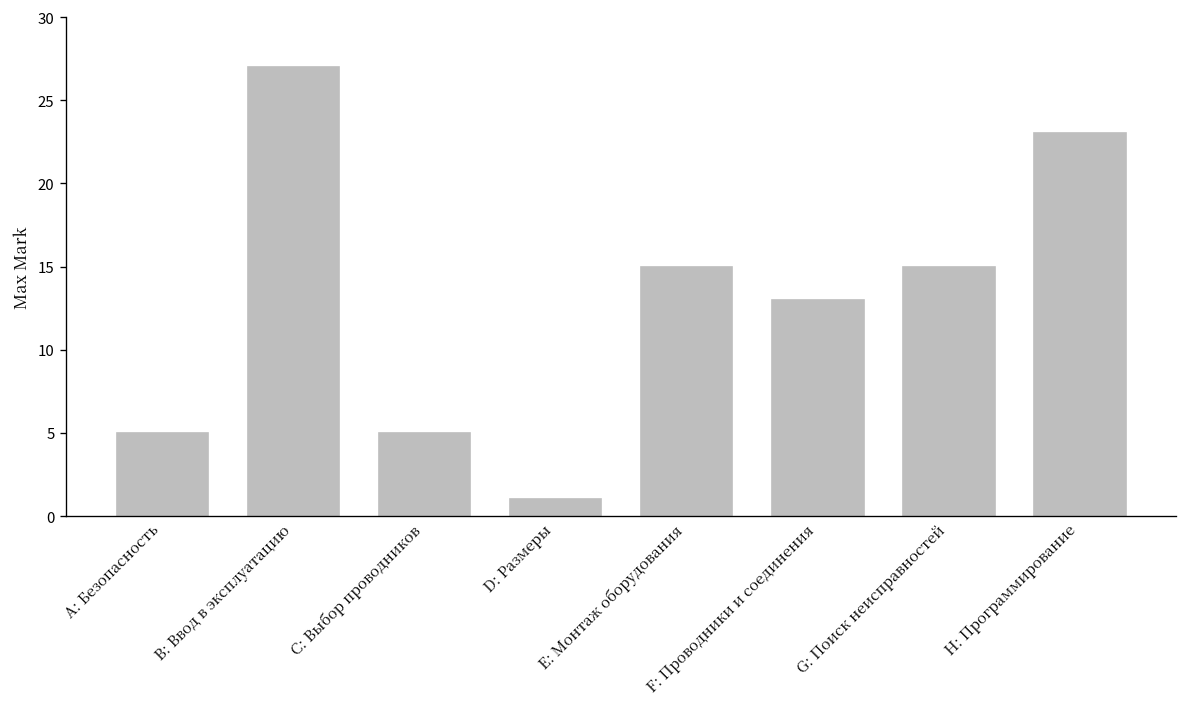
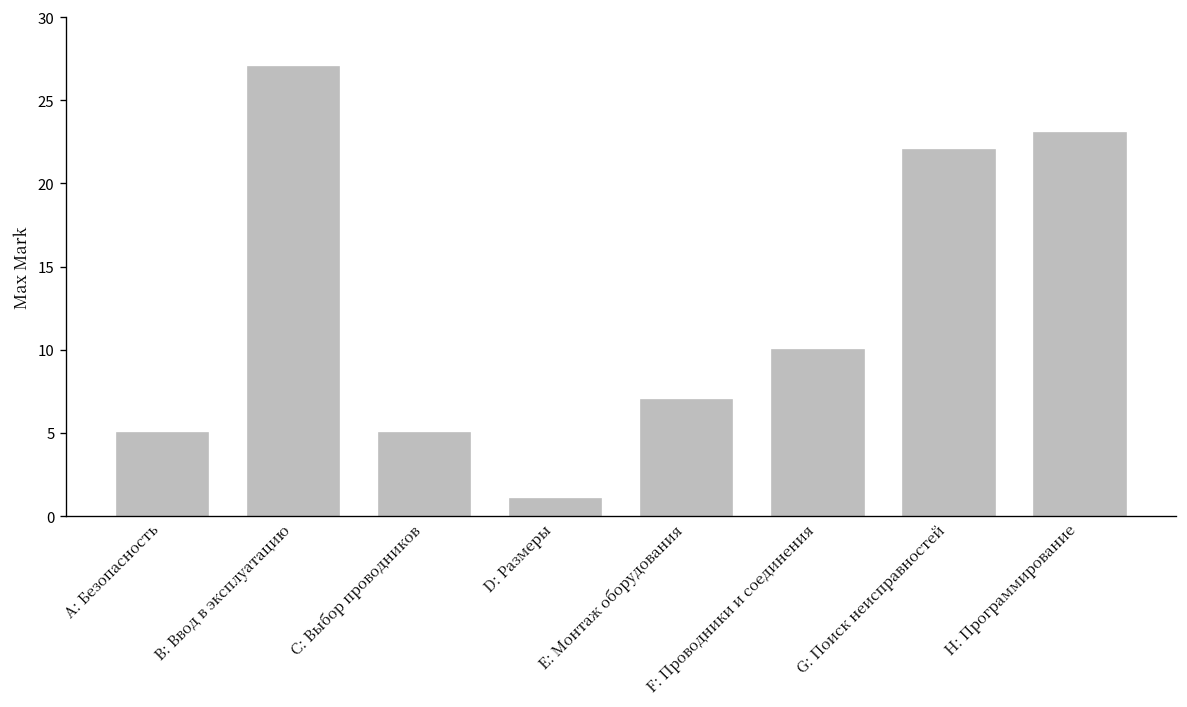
  {
    "A: Безопасность": 5,
    "B: Ввод в эксплуатацию": 27,
    "C: Выбор проводников": 5,
    "D: Размеры": 1,
-   "E: Монтаж оборудования": 15,
-   "F: Проводники и соединения": 13,
-   "G: Поиск неисправностей": 15,
+   "E: Монтаж оборудования": 7,
+   "F: Проводники и соединения": 10,
+   "G: Поиск неисправностей": 22,
    "H: Программирование": 23
  }
